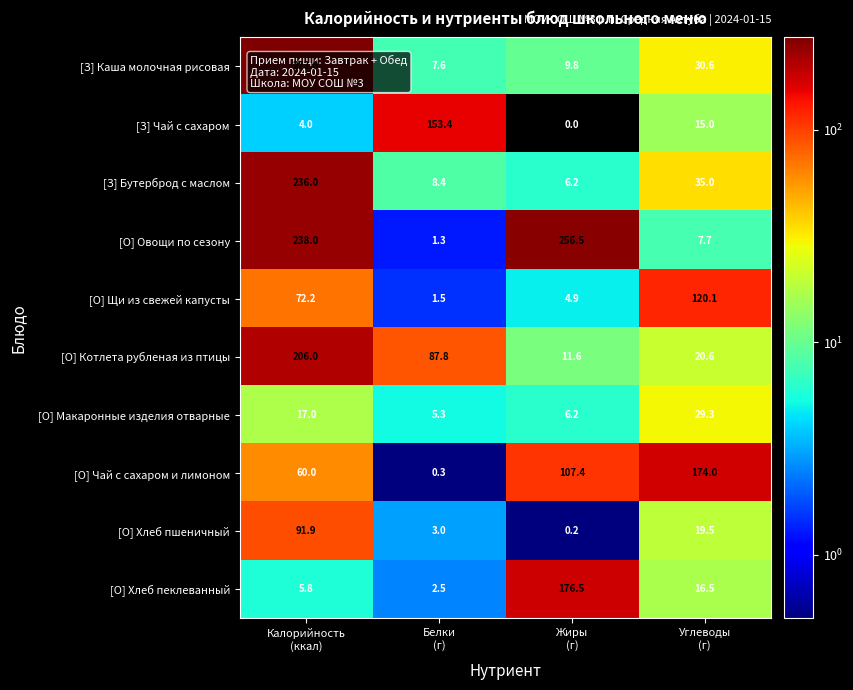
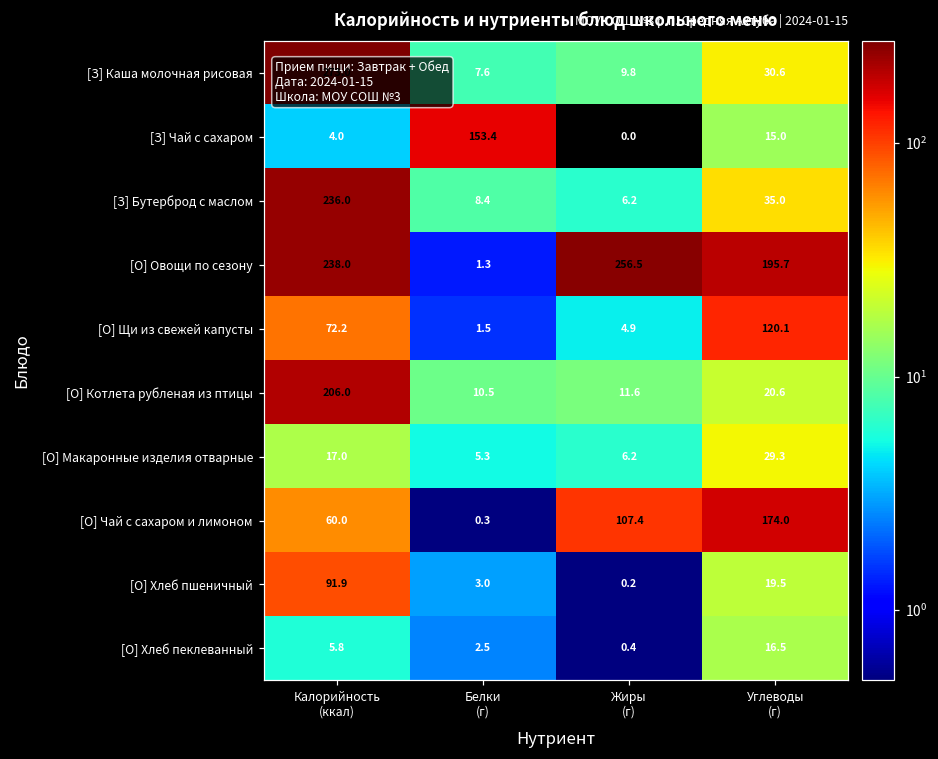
  {
    "[З] Каша молочная рисовая": {
      "Белки (г)": 7.6,
      "Жиры (г)": 9.8,
      "Углеводы (г)": 30.6
    },
    "[З] Чай с сахаром": {
      "Калорийность (ккал)": 4.0,
      "Белки (г)": 153.4,
      "Жиры (г)": 0.0,
      "Углеводы (г)": 15.0
    },
    "[З] Бутерброд с маслом": {
      "Калорийность (ккал)": 236.0,
      "Белки (г)": 8.4,
      "Жиры (г)": 6.2,
      "Углеводы (г)": 35.0
    },
    "[О] Овощи по сезону": {
      "Калорийность (ккал)": 238.0,
      "Белки (г)": 1.3,
      "Жиры (г)": 256.5,
-     "Углеводы (г)": 7.7
+     "Углеводы (г)": 195.7
    },
    "[О] Щи из свежей капусты": {
      "Калорийность (ккал)": 72.2,
      "Белки (г)": 1.5,
      "Жиры (г)": 4.9,
      "Углеводы (г)": 120.1
    },
    "[О] Котлета рубленая из птицы": {
      "Калорийность (ккал)": 206.0,
-     "Белки (г)": 87.8,
+     "Белки (г)": 10.5,
      "Жиры (г)": 11.6,
      "Углеводы (г)": 20.6
    },
    "[О] Макаронные изделия отварные": {
      "Калорийность (ккал)": 17.0,
      "Белки (г)": 5.3,
      "Жиры (г)": 6.2,
      "Углеводы (г)": 29.3
    },
    "[О] Чай с сахаром и лимоном": {
      "Калорийность (ккал)": 60.0,
      "Белки (г)": 0.3,
      "Жиры (г)": 107.4,
      "Углеводы (г)": 174.0
    },
    "[О] Хлеб пшеничный": {
      "Калорийность (ккал)": 91.9,
      "Белки (г)": 3.0,
      "Жиры (г)": 0.2,
      "Углеводы (г)": 19.5
    },
    "[О] Хлеб пеклеванный": {
      "Калорийность (ккал)": 5.8,
      "Белки (г)": 2.5,
-     "Жиры (г)": 176.5,
+     "Жиры (г)": 0.4,
      "Углеводы (г)": 16.5
    }
  }
